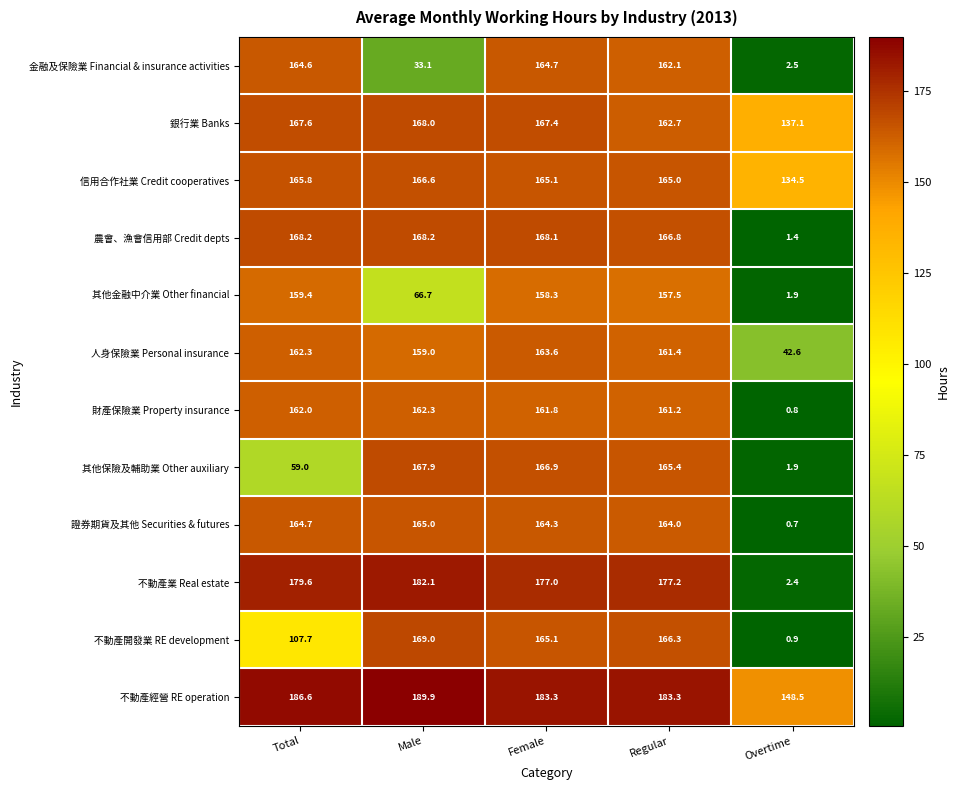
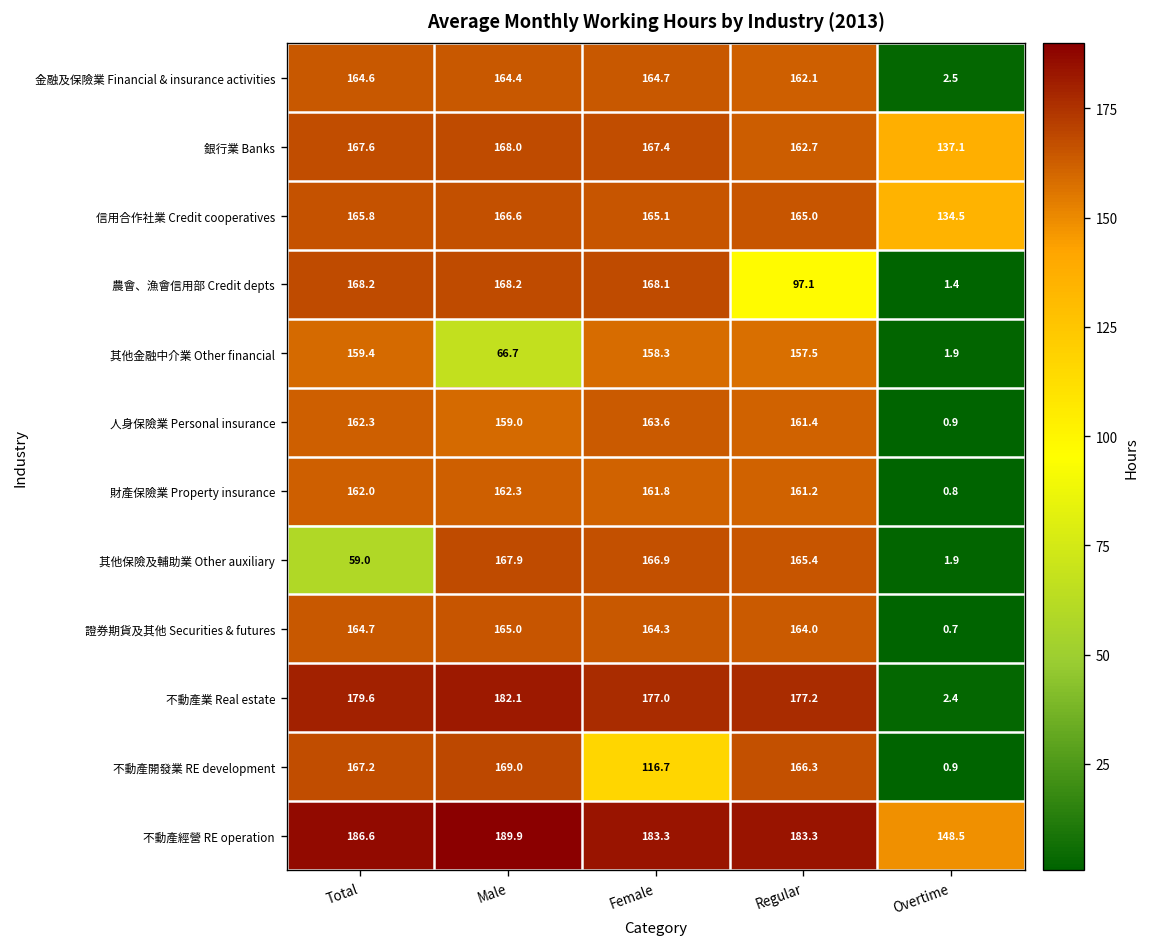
  {
    "金融及保險業 Financial & insurance activities": {
      "Total": 164.6,
-     "Male": 33.1,
+     "Male": 164.4,
      "Female": 164.7,
      "Regular": 162.1,
      "Overtime": 2.5
    },
    "銀行業 Banks": {
      "Total": 167.6,
      "Male": 168.0,
      "Female": 167.4,
      "Regular": 162.7,
      "Overtime": 137.1
    },
    "信用合作社業 Credit cooperatives": {
      "Total": 165.8,
      "Male": 166.6,
      "Female": 165.1,
      "Regular": 165.0,
      "Overtime": 134.5
    },
    "農會、漁會信用部 Credit depts": {
      "Total": 168.2,
      "Male": 168.2,
      "Female": 168.1,
-     "Regular": 166.8,
+     "Regular": 97.1,
      "Overtime": 1.4
    },
    "其他金融中介業 Other financial": {
      "Total": 159.4,
      "Male": 66.7,
      "Female": 158.3,
      "Regular": 157.5,
      "Overtime": 1.9
    },
    "人身保險業 Personal insurance": {
      "Total": 162.3,
      "Male": 159.0,
      "Female": 163.6,
      "Regular": 161.4,
-     "Overtime": 42.6
+     "Overtime": 0.9
    },
    "財產保險業 Property insurance": {
      "Total": 162.0,
      "Male": 162.3,
      "Female": 161.8,
      "Regular": 161.2,
      "Overtime": 0.8
    },
    "其他保險及輔助業 Other auxiliary": {
      "Total": 59.0,
      "Male": 167.9,
      "Female": 166.9,
      "Regular": 165.4,
      "Overtime": 1.9
    },
    "證券期貨及其他 Securities & futures": {
      "Total": 164.7,
      "Male": 165.0,
      "Female": 164.3,
      "Regular": 164.0,
      "Overtime": 0.7
    },
    "不動產業 Real estate": {
      "Total": 179.6,
      "Male": 182.1,
      "Female": 177.0,
      "Regular": 177.2,
      "Overtime": 2.4
    },
    "不動產開發業 RE development": {
-     "Total": 107.7,
+     "Total": 167.2,
      "Male": 169.0,
-     "Female": 165.1,
+     "Female": 116.7,
      "Regular": 166.3,
      "Overtime": 0.9
    },
    "不動產經營 RE operation": {
      "Total": 186.6,
      "Male": 189.9,
      "Female": 183.3,
      "Regular": 183.3,
      "Overtime": 148.5
    }
  }
